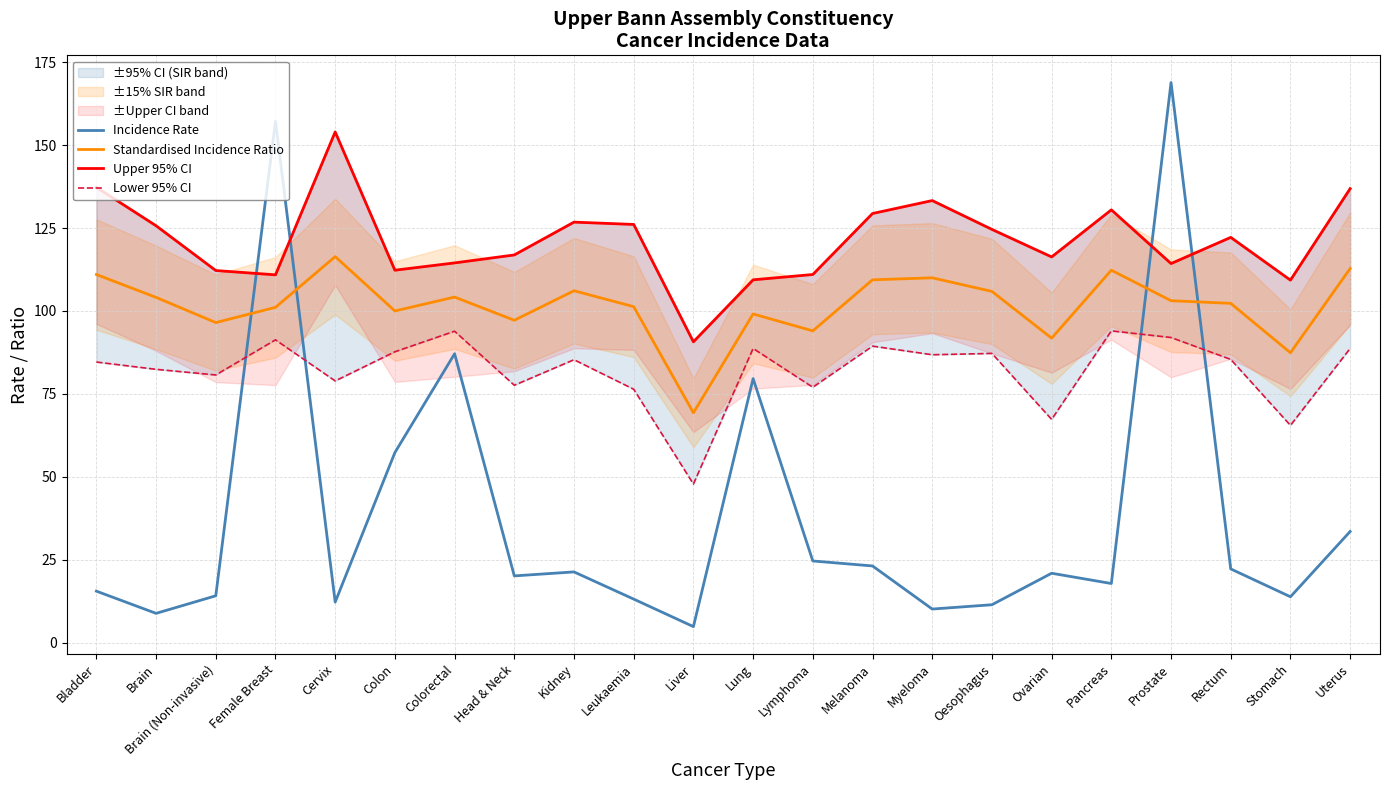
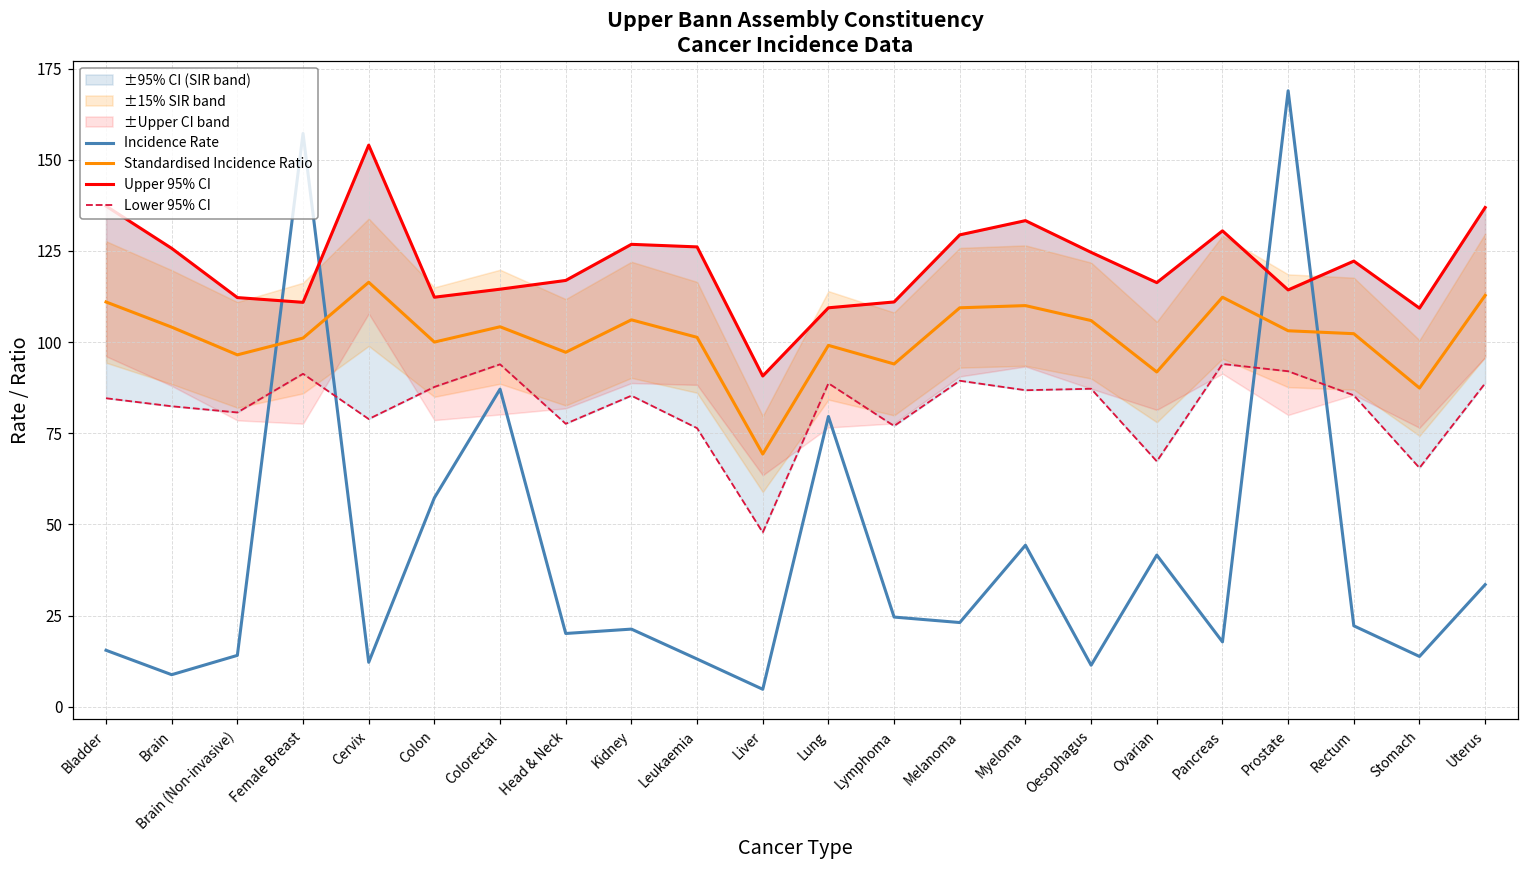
  {
    "Incidence Rate": {
      "Bladder": 16,
      "Brain": 9,
      "Brain (Non-invasive)": 14,
      "Cervix": 12,
      "Colon": 57,
      "Colorectal": 87,
      "Head & Neck": 20,
      "Kidney": 21,
      "Leukaemia": 13,
      "Liver": 5,
      "Lung": 80,
      "Lymphoma": 25,
      "Melanoma": 23,
-     "Myeloma": 10,
+     "Myeloma": 44,
      "Oesophagus": 11,
-     "Ovarian": 21,
+     "Ovarian": 42,
      "Pancreas": 18,
      "Prostate": 169,
      "Rectum": 22,
      "Stomach": 14,
      "Uterus": 34
    },
    "Lower 95% CI": {
      "Bladder": 85,
      "Brain": 82,
      "Brain (Non-invasive)": 81,
      "Female Breast": 91,
      "Cervix": 79,
      "Colon": 88,
      "Colorectal": 94,
      "Head & Neck": 78,
      "Kidney": 85,
      "Leukaemia": 76,
      "Liver": 48,
      "Lung": 89,
      "Lymphoma": 77,
      "Melanoma": 89,
      "Myeloma": 87,
      "Oesophagus": 87,
      "Ovarian": 67,
      "Pancreas": 94,
      "Prostate": 92,
      "Rectum": 85,
      "Stomach": 66,
      "Uterus": 89
    }
  }
